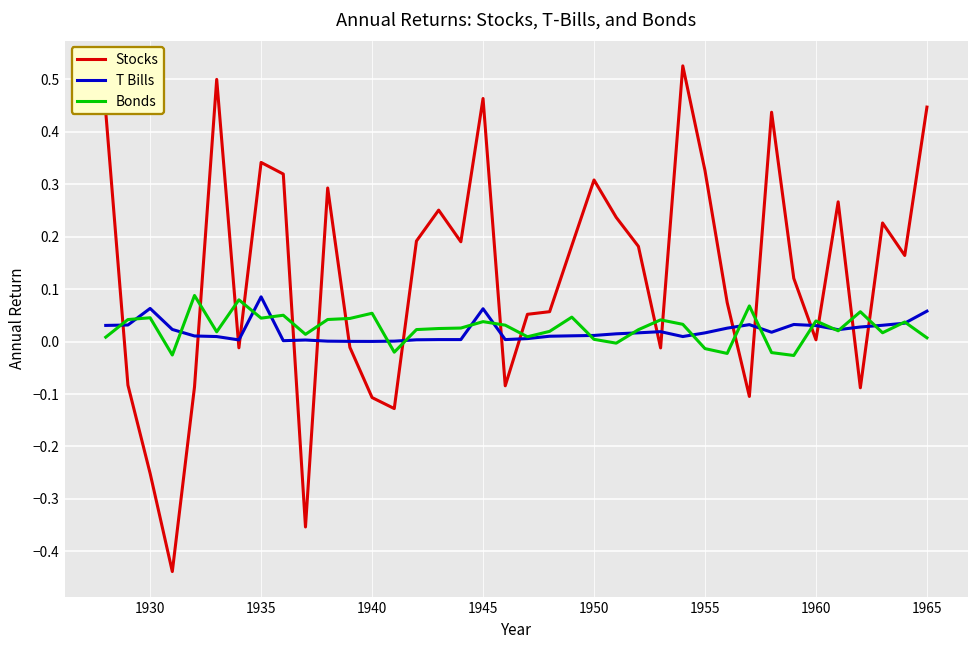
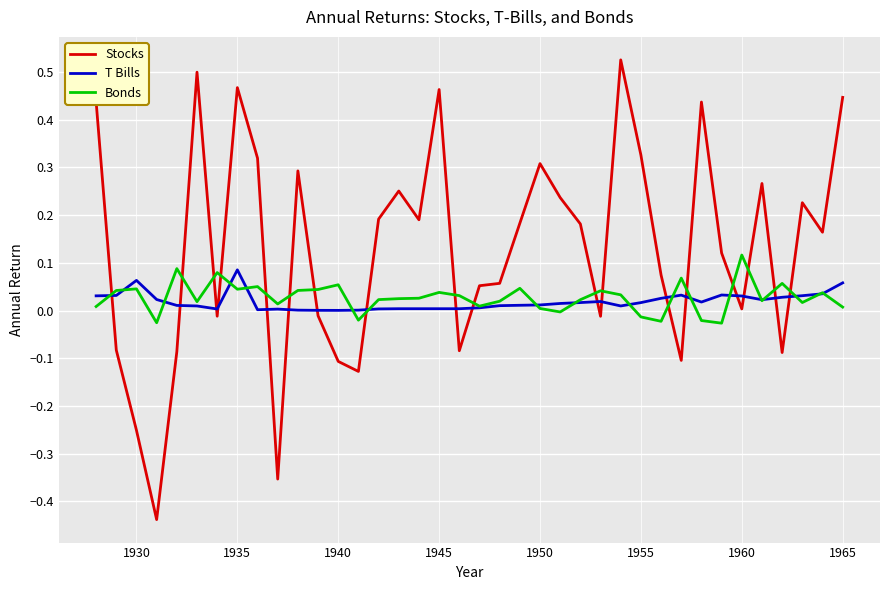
  {
    "Stocks": {
      "1930": -0.25,
-     "1935": 0.34,
+     "1935": 0.47,
      "1940": -0.11,
      "1945": 0.46,
      "1950": 0.31,
      "1955": 0.33,
      "1960": 0.00,
      "1965": 0.45
    },
    "T Bills": {
      "1930": 0.06,
      "1935": 0.09,
      "1940": 0.00,
-     "1945": 0.06,
+     "1945": 0.00,
      "1950": 0.01,
      "1955": 0.02,
      "1960": 0.03,
      "1965": 0.06
    },
    "Bonds": {
      "1930": 0.05,
      "1935": 0.04,
      "1940": 0.05,
      "1945": 0.04,
      "1950": 0.00,
      "1955": -0.01,
-     "1960": 0.04,
+     "1960": 0.12,
      "1965": 0.01
    }
  }
